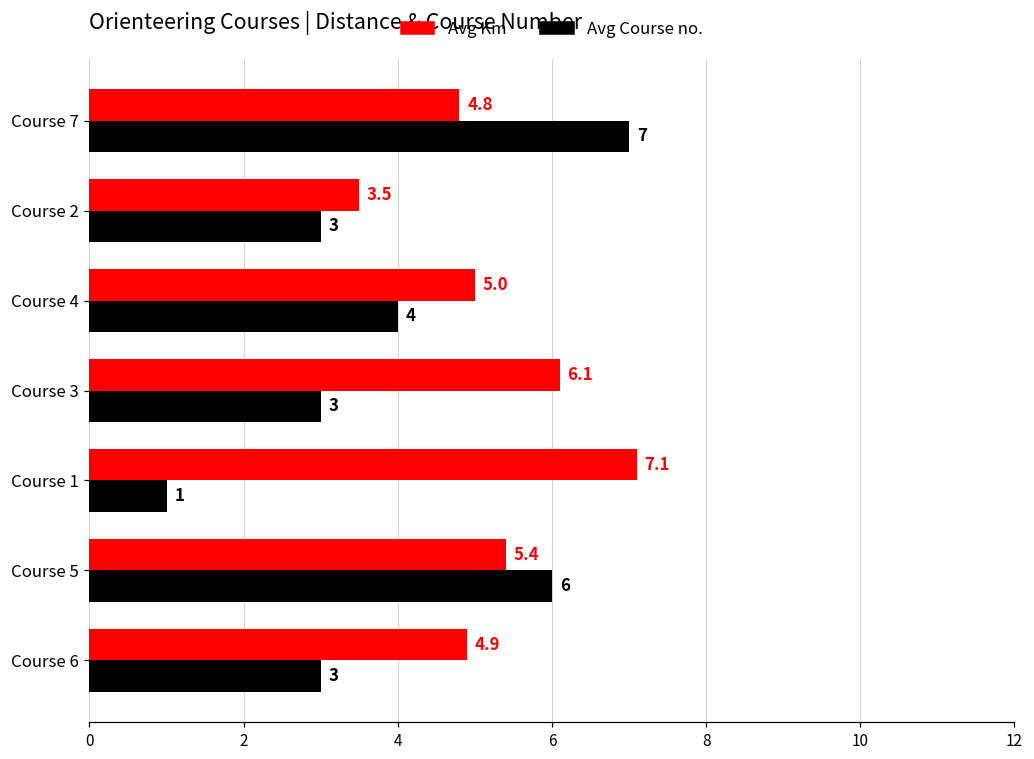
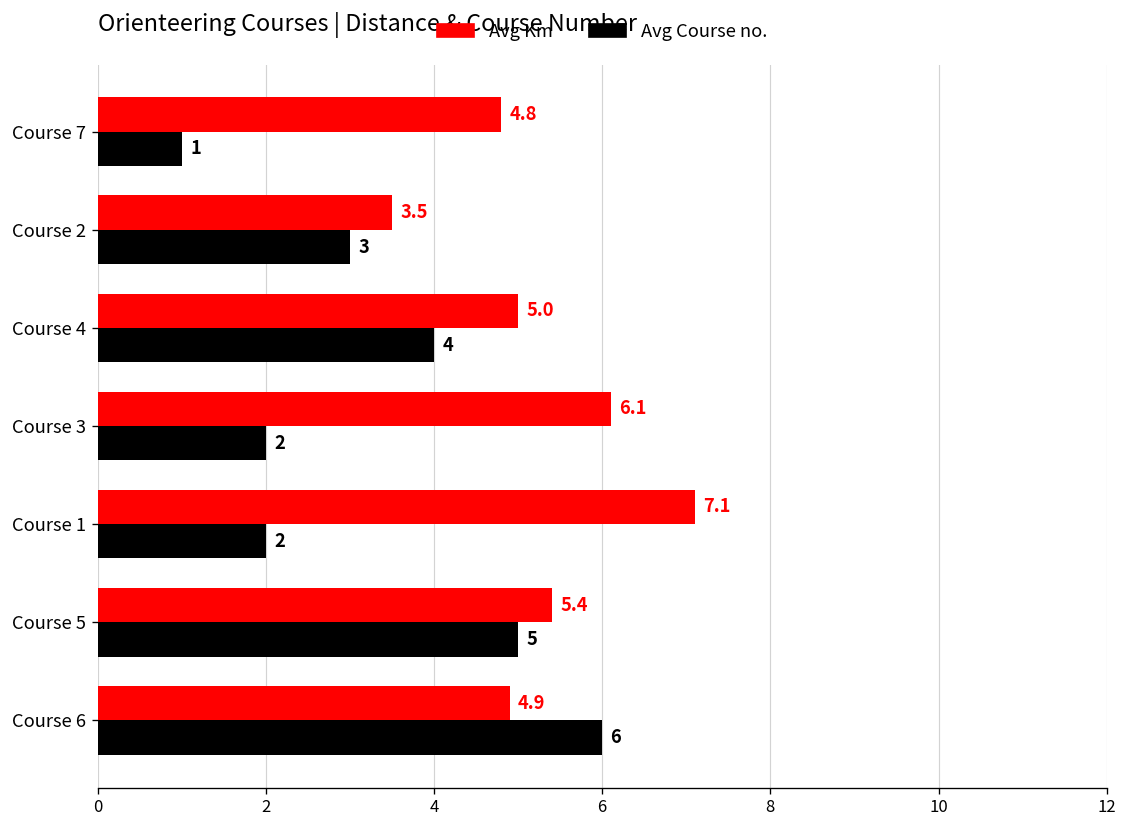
  {
    "Avg Km": {
      "Course 7": 4.8,
      "Course 2": 3.5,
      "Course 4": 5.0,
      "Course 3": 6.1,
      "Course 1": 7.1,
      "Course 5": 5.4,
      "Course 6": 4.9
    },
    "Avg Course no.": {
-     "Course 7": 7,
+     "Course 7": 1,
      "Course 2": 3,
      "Course 4": 4,
-     "Course 3": 3,
-     "Course 1": 1,
-     "Course 5": 6,
-     "Course 6": 3
+     "Course 3": 2,
+     "Course 1": 2,
+     "Course 5": 5,
+     "Course 6": 6
    }
  }
